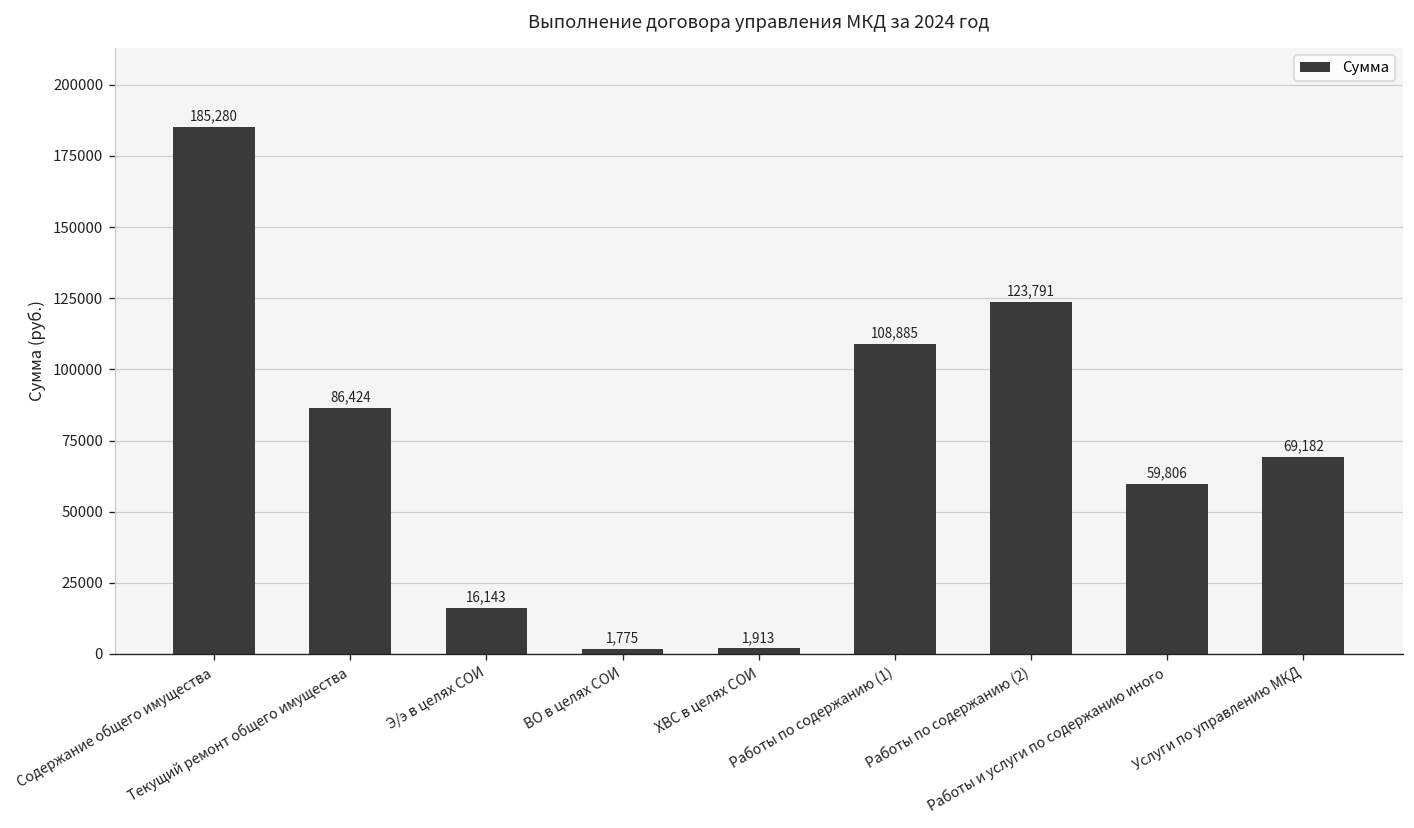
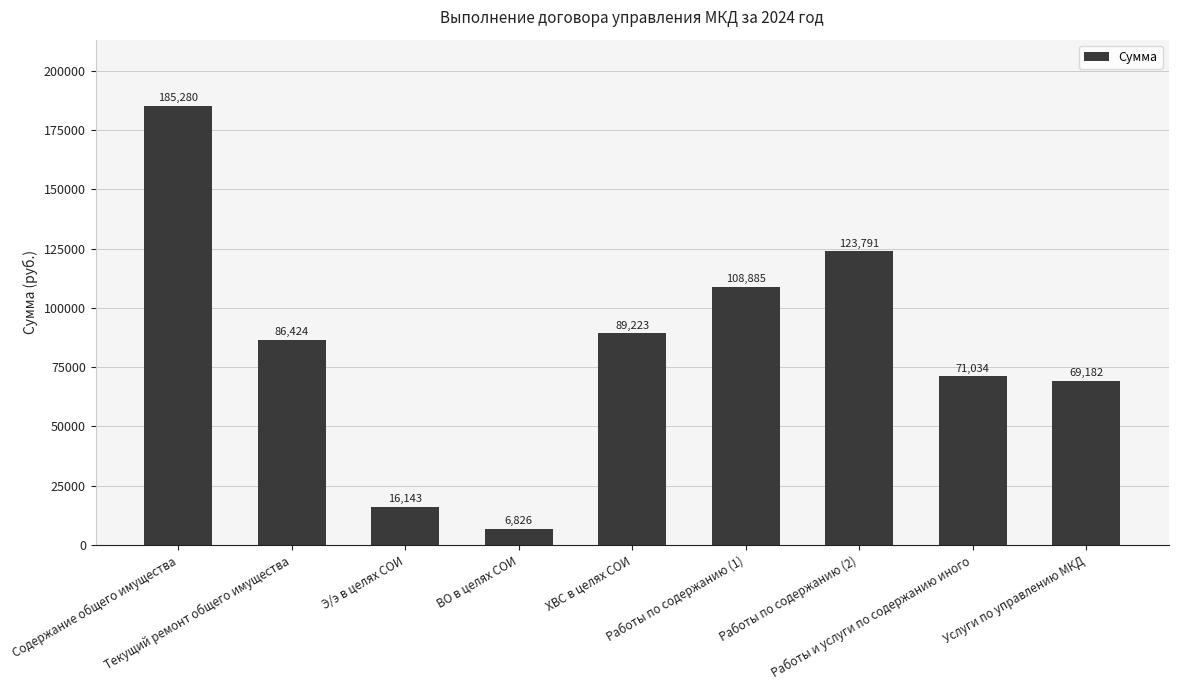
  {
    "Содержание общего имущества": "185,280",
    "Текущий ремонт общего имущества": "86,424",
    "Э/э в целях СОИ": "16,143",
-   "ВО в целях СОИ": "1,775",
-   "ХВС в целях СОИ": "1,913",
+   "ВО в целях СОИ": "6,826",
+   "ХВС в целях СОИ": "89,223",
    "Работы по содержанию (1)": "108,885",
    "Работы по содержанию (2)": "123,791",
-   "Работы и услуги по содержанию иного": "59,806",
+   "Работы и услуги по содержанию иного": "71,034",
    "Услуги по управлению МКД": "69,182"
  }
